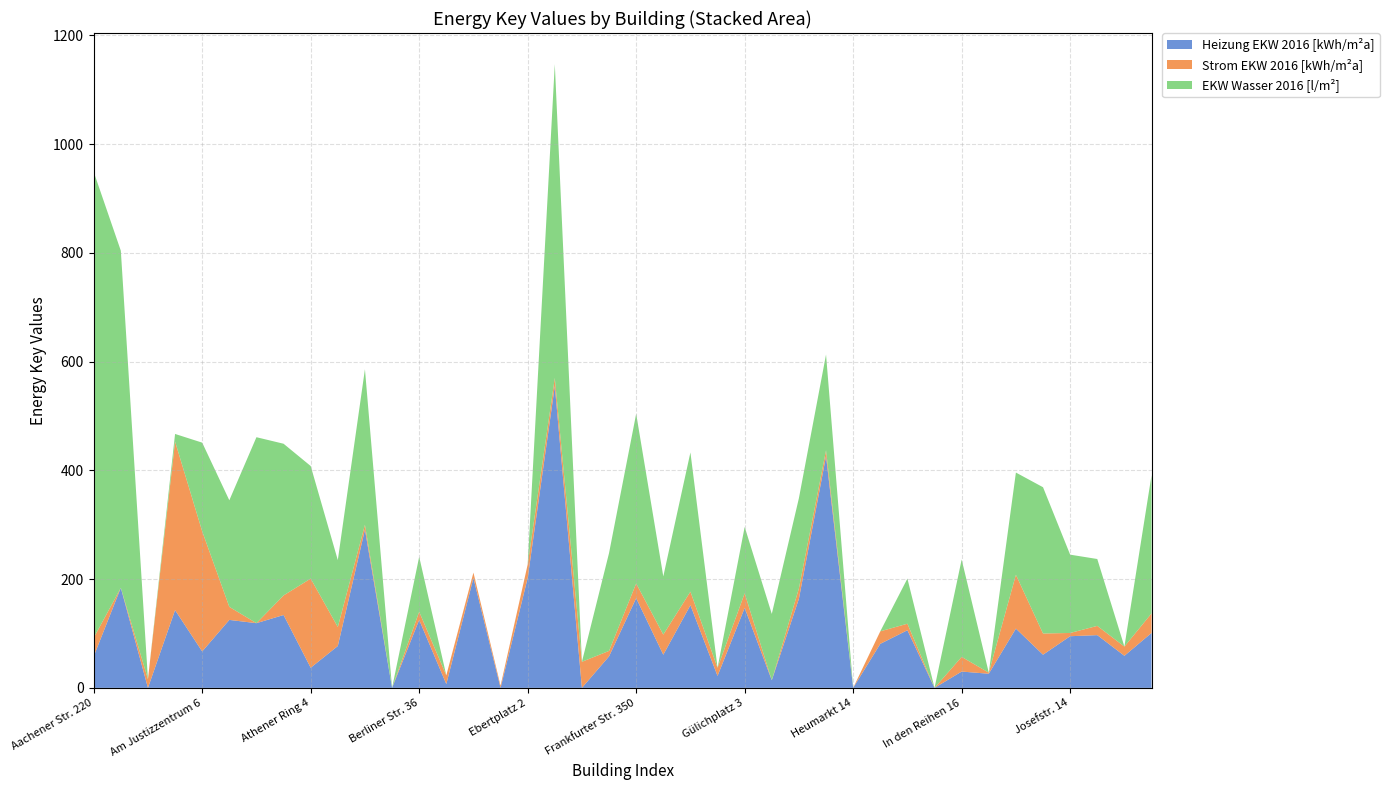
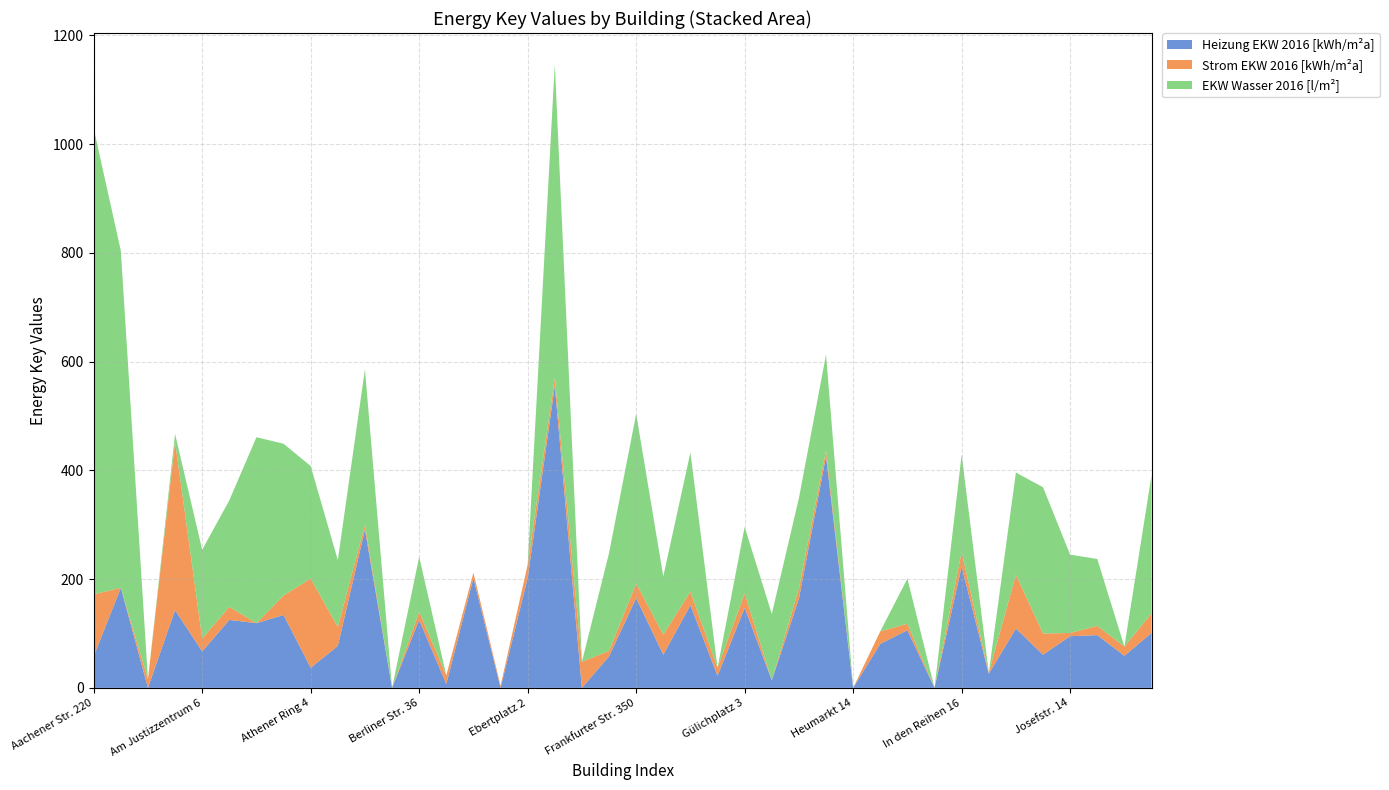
  {
    "Heizung EKW 2016 [kWh/m²a]": {
      "Aachener Str. 220": 60,
      "Am Justizzentrum 6": 70,
      "Athener Ring 4": 40,
      "Berliner Str. 36": 130,
      "Ebertplatz 2": 200,
      "Frankfurter Str. 350": 170,
      "Gülichplatz 3": 150,
-     "In den Reihen 16": 30,
+     "In den Reihen 16": 220,
      "Josefstr. 14": 100
    },
    "Strom EKW 2016 [kWh/m²a]": {
-     "Aachener Str. 220": 30,
-     "Am Justizzentrum 6": 220,
+     "Aachener Str. 220": 110,
+     "Am Justizzentrum 6": 20,
      "Athener Ring 4": 160,
      "Berliner Str. 36": 20,
      "Frankfurter Str. 350": 30,
      "Gülichplatz 3": 30,
      "In den Reihen 16": 30,
      "Josefstr. 14": 10
    },
    "EKW Wasser 2016 [l/m²]": {
      "Aachener Str. 220": 860,
      "Am Justizzentrum 6": 160,
      "Athener Ring 4": 210,
      "Berliner Str. 36": 100,
      "Frankfurter Str. 350": 310,
      "Gülichplatz 3": 120,
      "In den Reihen 16": 180,
      "Josefstr. 14": 140
    }
  }
